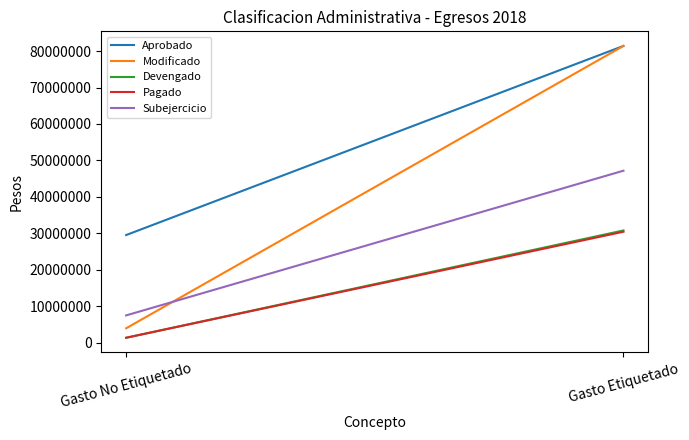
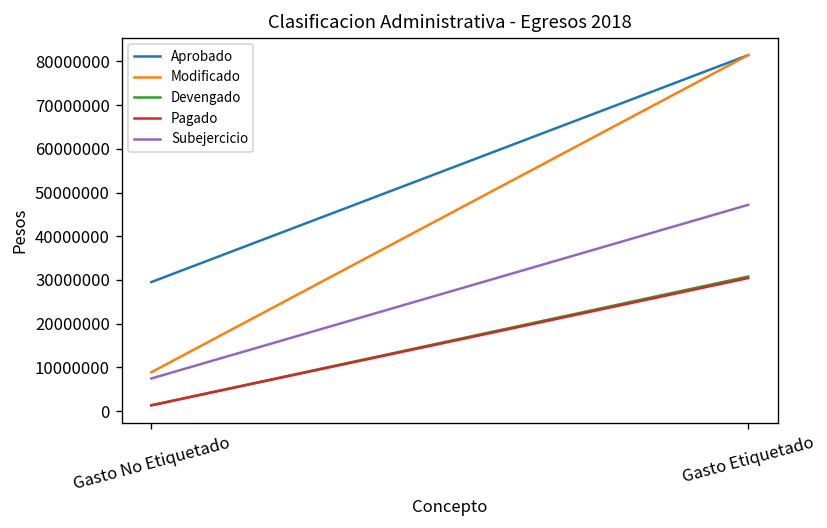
  {
    "Aprobado": {
      "Gasto No Etiquetado": 30000000
    },
    "Modificado": {
-     "Gasto No Etiquetado": 4000000
+     "Gasto No Etiquetado": 9000000
    },
    "Subejercicio": {
      "Gasto No Etiquetado": 7000000,
      "Gasto Etiquetado": 47000000
    }
  }
